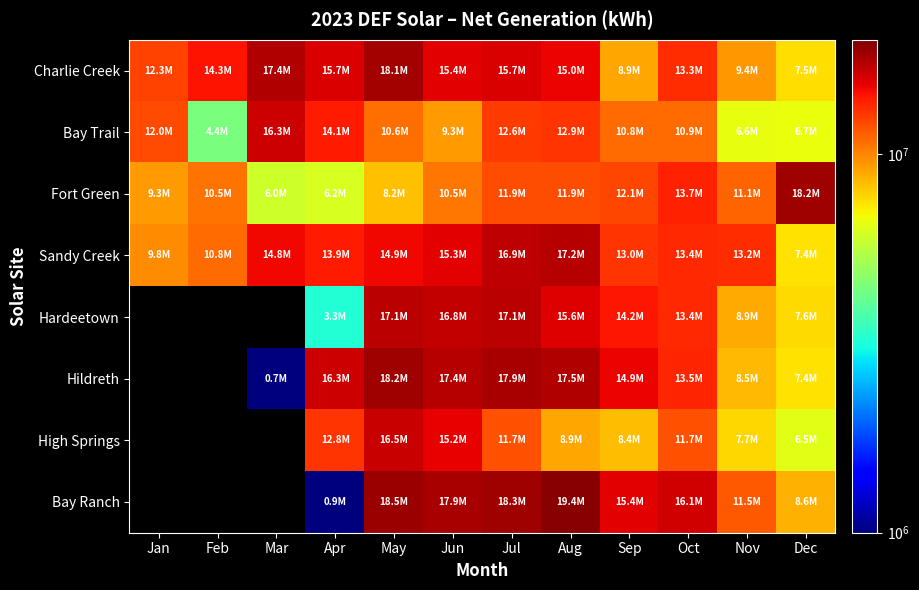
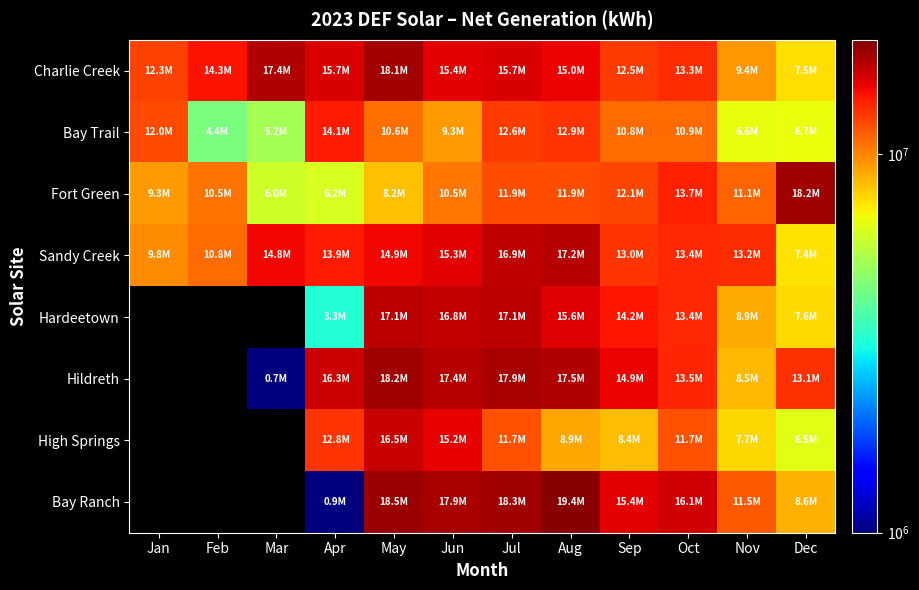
  {
    "Charlie Creek": {
      "Jan": "12.3M",
      "Feb": "14.3M",
      "Mar": "17.4M",
      "Apr": "15.7M",
      "May": "18.1M",
      "Jun": "15.4M",
      "Jul": "15.7M",
      "Aug": "15.0M",
-     "Sep": "8.9M",
+     "Sep": "12.5M",
      "Oct": "13.3M",
      "Nov": "9.4M",
      "Dec": "7.5M"
    },
    "Bay Trail": {
      "Jan": "12.0M",
      "Feb": "4.4M",
-     "Mar": "16.3M",
+     "Mar": "5.2M",
      "Apr": "14.1M",
      "May": "10.6M",
      "Jun": "9.3M",
      "Jul": "12.6M",
      "Aug": "12.9M",
      "Sep": "10.8M",
      "Oct": "10.9M",
      "Nov": "6.6M",
      "Dec": "6.7M"
    },
    "Fort Green": {
      "Jan": "9.3M",
      "Feb": "10.5M",
      "Mar": "6.0M",
      "Apr": "6.2M",
      "May": "8.2M",
      "Jun": "10.5M",
      "Jul": "11.9M",
      "Aug": "11.9M",
      "Sep": "12.1M",
      "Oct": "13.7M",
      "Nov": "11.1M",
      "Dec": "18.2M"
    },
    "Sandy Creek": {
      "Jan": "9.8M",
      "Feb": "10.8M",
      "Mar": "14.8M",
      "Apr": "13.9M",
      "May": "14.9M",
      "Jun": "15.3M",
      "Jul": "16.9M",
      "Aug": "17.2M",
      "Sep": "13.0M",
      "Oct": "13.4M",
      "Nov": "13.2M",
      "Dec": "7.4M"
    },
    "Hardeetown": {
      "Apr": "3.3M",
      "May": "17.1M",
      "Jun": "16.8M",
      "Jul": "17.1M",
      "Aug": "15.6M",
      "Sep": "14.2M",
      "Oct": "13.4M",
      "Nov": "8.9M",
      "Dec": "7.6M"
    },
    "Hildreth": {
      "Mar": "0.7M",
      "Apr": "16.3M",
      "May": "18.2M",
      "Jun": "17.4M",
      "Jul": "17.9M",
      "Aug": "17.5M",
      "Sep": "14.9M",
      "Oct": "13.5M",
      "Nov": "8.5M",
-     "Dec": "7.4M"
+     "Dec": "13.1M"
    },
    "High Springs": {
      "Apr": "12.8M",
      "May": "16.5M",
      "Jun": "15.2M",
      "Jul": "11.7M",
      "Aug": "8.9M",
      "Sep": "8.4M",
      "Oct": "11.7M",
      "Nov": "7.7M",
      "Dec": "6.5M"
    },
    "Bay Ranch": {
      "Apr": "0.9M",
      "May": "18.5M",
      "Jun": "17.9M",
      "Jul": "18.3M",
      "Aug": "19.4M",
      "Sep": "15.4M",
      "Oct": "16.1M",
      "Nov": "11.5M",
      "Dec": "8.6M"
    }
  }
